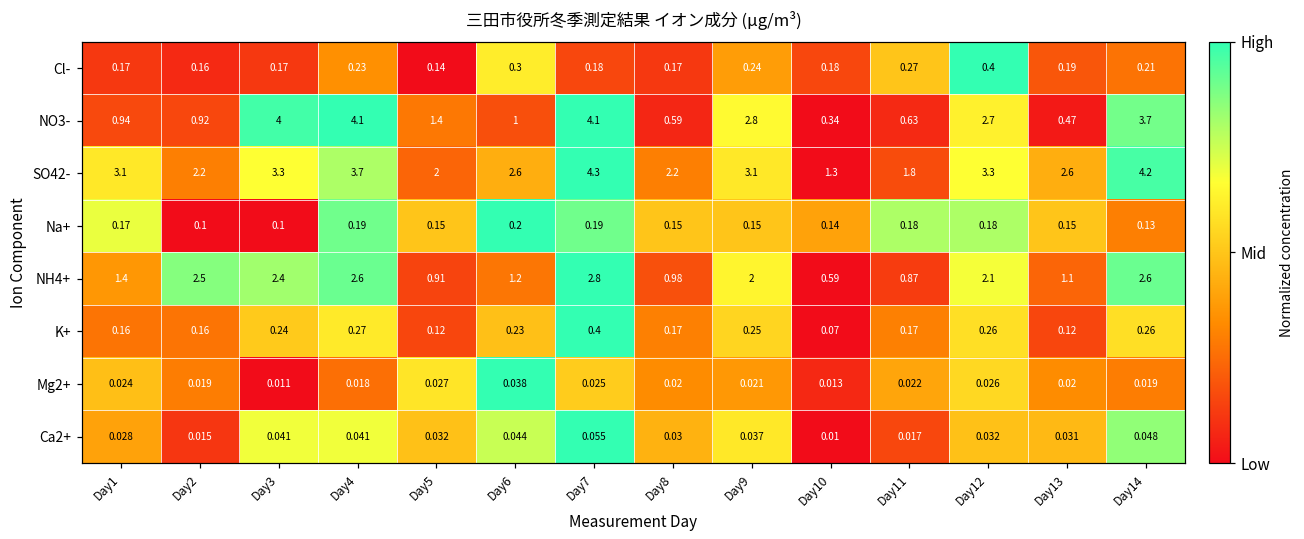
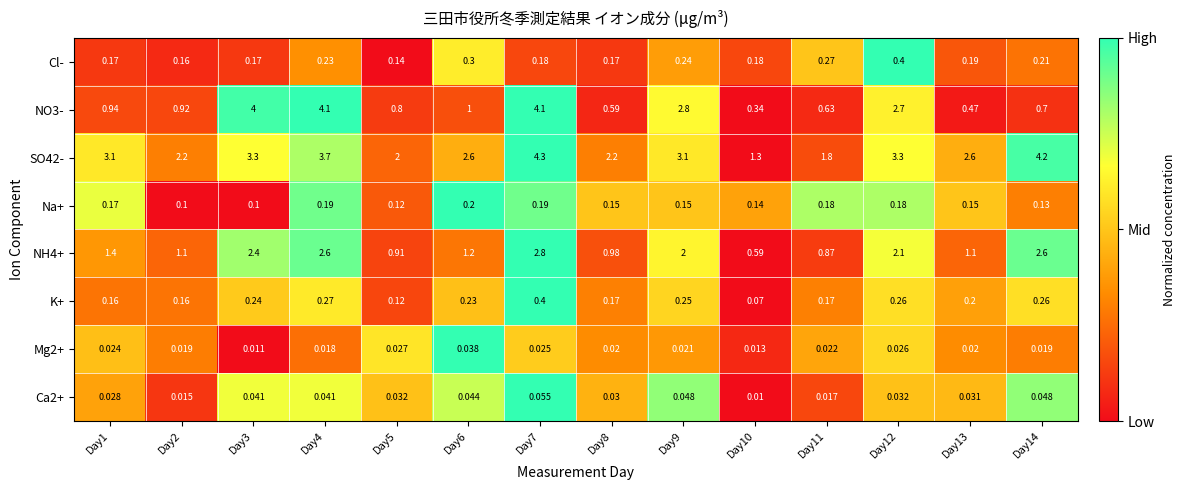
  {
    "Cl-": {
      "Day1": 0.17,
      "Day2": 0.16,
      "Day3": 0.17,
      "Day4": 0.23,
      "Day5": 0.14,
      "Day6": 0.3,
      "Day7": 0.18,
      "Day8": 0.17,
      "Day9": 0.24,
      "Day10": 0.18,
      "Day11": 0.27,
      "Day12": 0.4,
      "Day13": 0.19,
      "Day14": 0.21
    },
    "NO3-": {
      "Day1": 0.94,
      "Day2": 0.92,
      "Day3": 4,
      "Day4": 4.1,
-     "Day5": 1.4,
+     "Day5": 0.8,
      "Day6": 1,
      "Day7": 4.1,
      "Day8": 0.59,
      "Day9": 2.8,
      "Day10": 0.34,
      "Day11": 0.63,
      "Day12": 2.7,
      "Day13": 0.47,
-     "Day14": 3.7
+     "Day14": 0.7
    },
    "SO42-": {
      "Day1": 3.1,
      "Day2": 2.2,
      "Day3": 3.3,
      "Day4": 3.7,
      "Day5": 2,
      "Day6": 2.6,
      "Day7": 4.3,
      "Day8": 2.2,
      "Day9": 3.1,
      "Day10": 1.3,
      "Day11": 1.8,
      "Day12": 3.3,
      "Day13": 2.6,
      "Day14": 4.2
    },
    "Na+": {
      "Day1": 0.17,
      "Day2": 0.1,
      "Day3": 0.1,
      "Day4": 0.19,
-     "Day5": 0.15,
+     "Day5": 0.12,
      "Day6": 0.2,
      "Day7": 0.19,
      "Day8": 0.15,
      "Day9": 0.15,
      "Day10": 0.14,
      "Day11": 0.18,
      "Day12": 0.18,
      "Day13": 0.15,
      "Day14": 0.13
    },
    "NH4+": {
      "Day1": 1.4,
-     "Day2": 2.5,
+     "Day2": 1.1,
      "Day3": 2.4,
      "Day4": 2.6,
      "Day5": 0.91,
      "Day6": 1.2,
      "Day7": 2.8,
      "Day8": 0.98,
      "Day9": 2,
      "Day10": 0.59,
      "Day11": 0.87,
      "Day12": 2.1,
      "Day13": 1.1,
      "Day14": 2.6
    },
    "K+": {
      "Day1": 0.16,
      "Day2": 0.16,
      "Day3": 0.24,
      "Day4": 0.27,
      "Day5": 0.12,
      "Day6": 0.23,
      "Day7": 0.4,
      "Day8": 0.17,
      "Day9": 0.25,
      "Day10": 0.07,
      "Day11": 0.17,
      "Day12": 0.26,
-     "Day13": 0.12,
+     "Day13": 0.2,
      "Day14": 0.26
    },
    "Mg2+": {
      "Day1": 0.024,
      "Day2": 0.019,
      "Day3": 0.011,
      "Day4": 0.018,
      "Day5": 0.027,
      "Day6": 0.038,
      "Day7": 0.025,
      "Day8": 0.02,
      "Day9": 0.021,
      "Day10": 0.013,
      "Day11": 0.022,
      "Day12": 0.026,
      "Day13": 0.02,
      "Day14": 0.019
    },
    "Ca2+": {
      "Day1": 0.028,
      "Day2": 0.015,
      "Day3": 0.041,
      "Day4": 0.041,
      "Day5": 0.032,
      "Day6": 0.044,
      "Day7": 0.055,
      "Day8": 0.03,
-     "Day9": 0.037,
+     "Day9": 0.048,
      "Day10": 0.01,
      "Day11": 0.017,
      "Day12": 0.032,
      "Day13": 0.031,
      "Day14": 0.048
    }
  }
